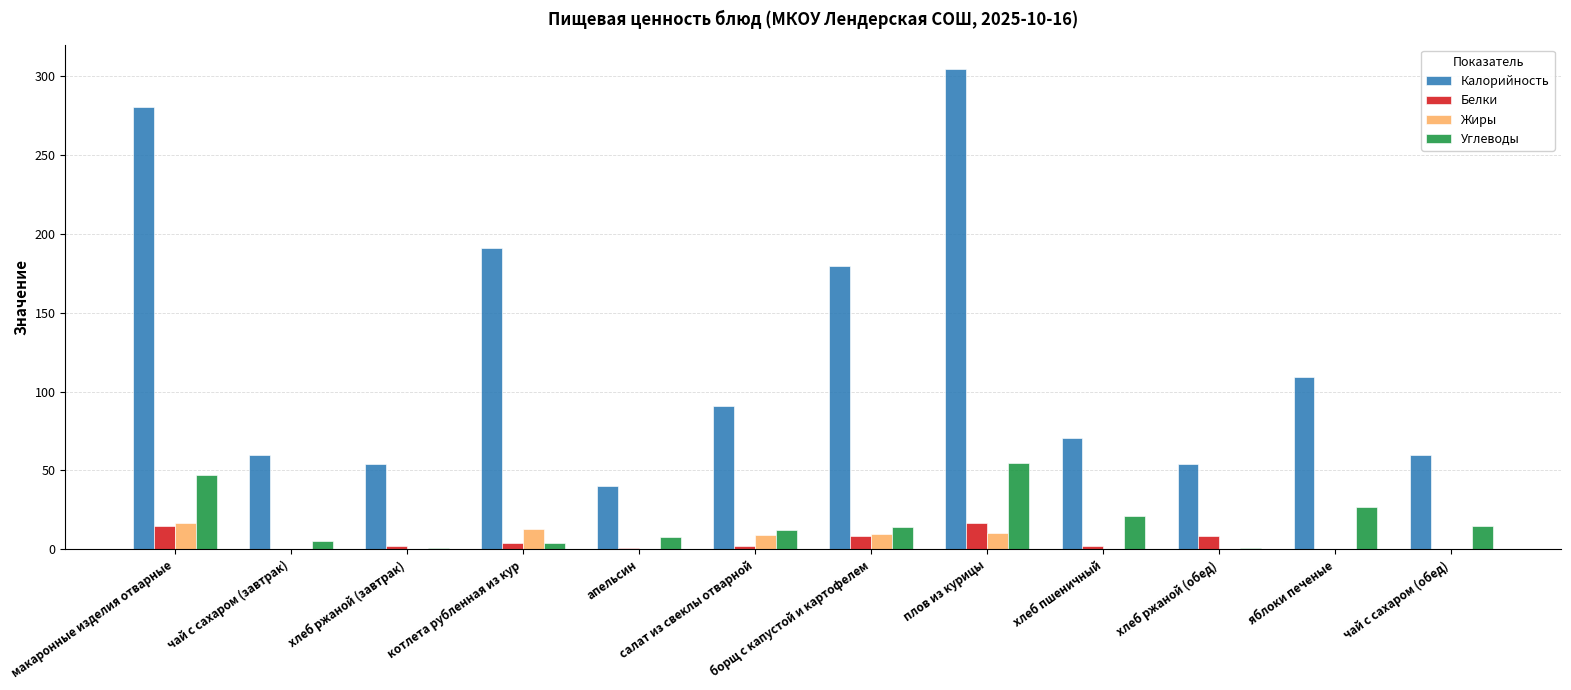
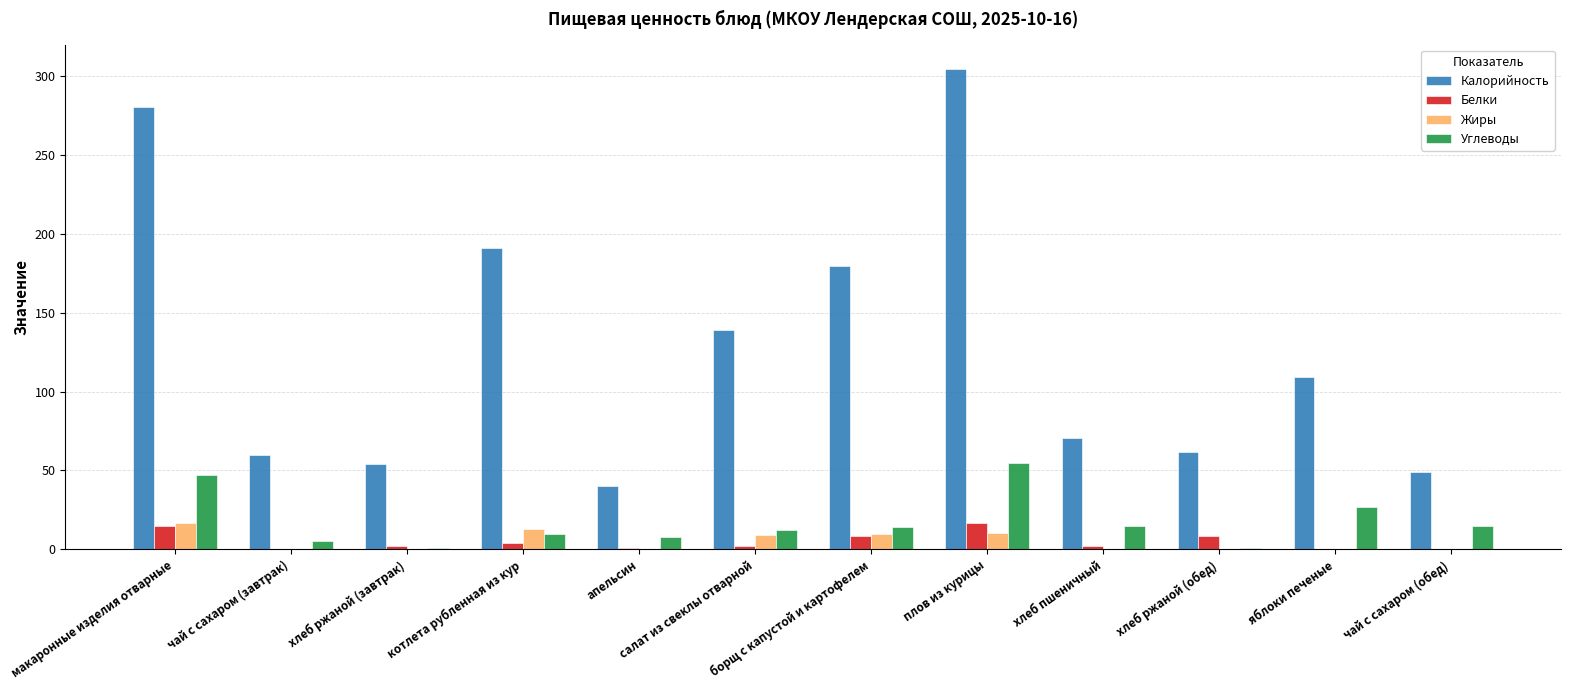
  {
    "Калорийность": {
      "макаронные изделия отварные": 280,
      "чай с сахаром (завтрак)": 60,
      "хлеб ржаной (завтрак)": 54,
      "котлета рубленная из кур": 191,
      "апельсин": 40,
-     "салат из свеклы отварной": 91,
+     "салат из свеклы отварной": 139,
      "борщ с капустой и картофелем": 180,
      "плов из курицы": 305,
      "хлеб пшеничный": 71,
-     "хлеб ржаной (обед)": 54,
+     "хлеб ржаной (обед)": 62,
      "яблоки печеные": 109,
-     "чай с сахаром (обед)": 60
+     "чай с сахаром (обед)": 49
    },
    "Белки": {
      "макаронные изделия отварные": 15,
      "хлеб ржаной (завтрак)": 2,
      "котлета рубленная из кур": 4,
      "салат из свеклы отварной": 2,
      "борщ с капустой и картофелем": 8,
      "плов из курицы": 17,
      "хлеб пшеничный": 2,
      "хлеб ржаной (обед)": 9
    },
    "Жиры": {
      "макаронные изделия отварные": 17,
      "котлета рубленная из кур": 13,
      "апельсин": 0,
      "салат из свеклы отварной": 9,
      "борщ с капустой и картофелем": 10,
      "плов из курицы": 10,
      "яблоки печеные": 0
    },
    "Углеводы": {
      "макаронные изделия отварные": 47,
      "чай с сахаром (завтрак)": 5,
-     "котлета рубленная из кур": 4,
+     "котлета рубленная из кур": 10,
      "апельсин": 8,
      "салат из свеклы отварной": 12,
      "борщ с капустой и картофелем": 14,
      "плов из курицы": 55,
-     "хлеб пшеничный": 21,
+     "хлеб пшеничный": 15,
      "яблоки печеные": 27,
      "чай с сахаром (обед)": 15
    }
  }
